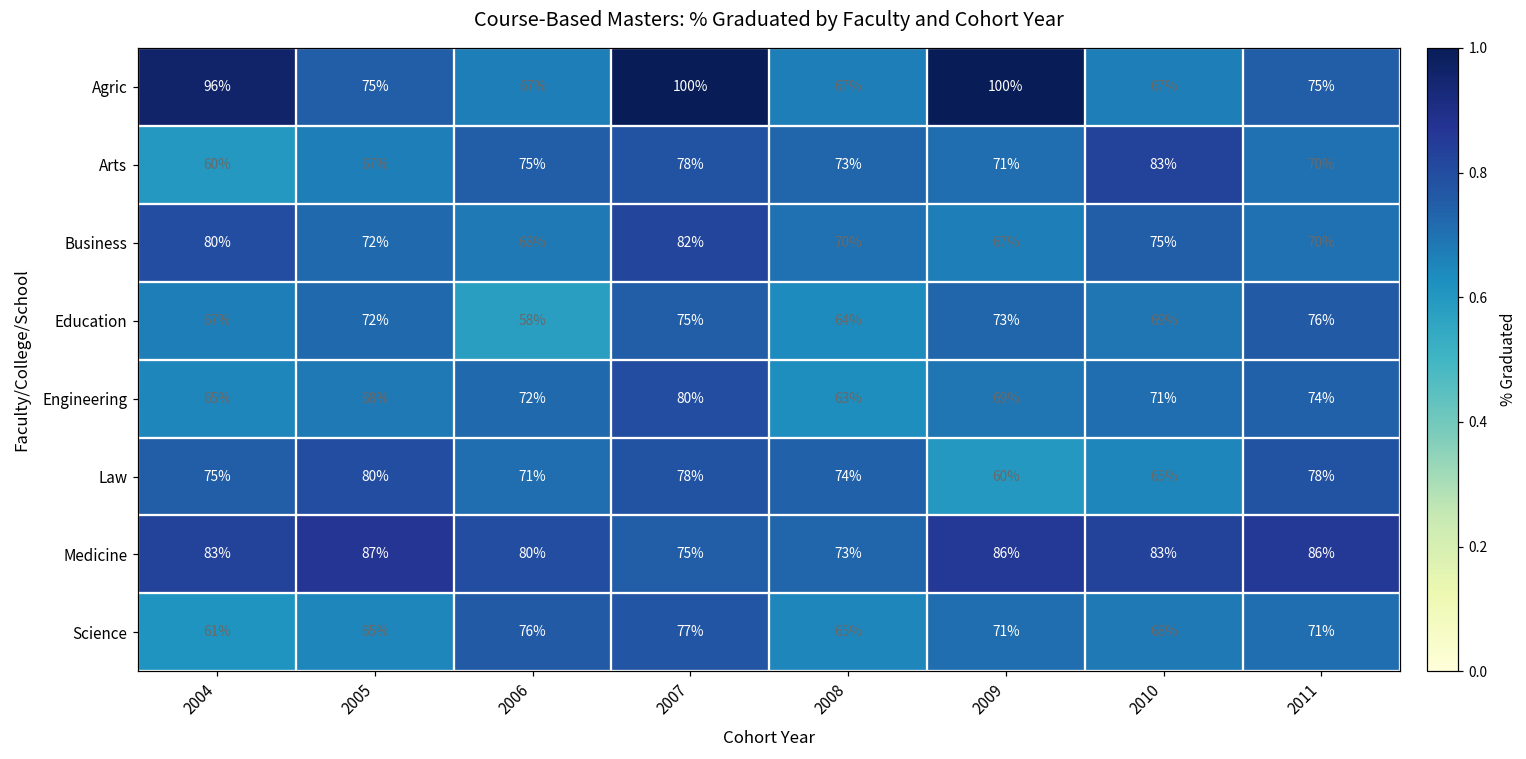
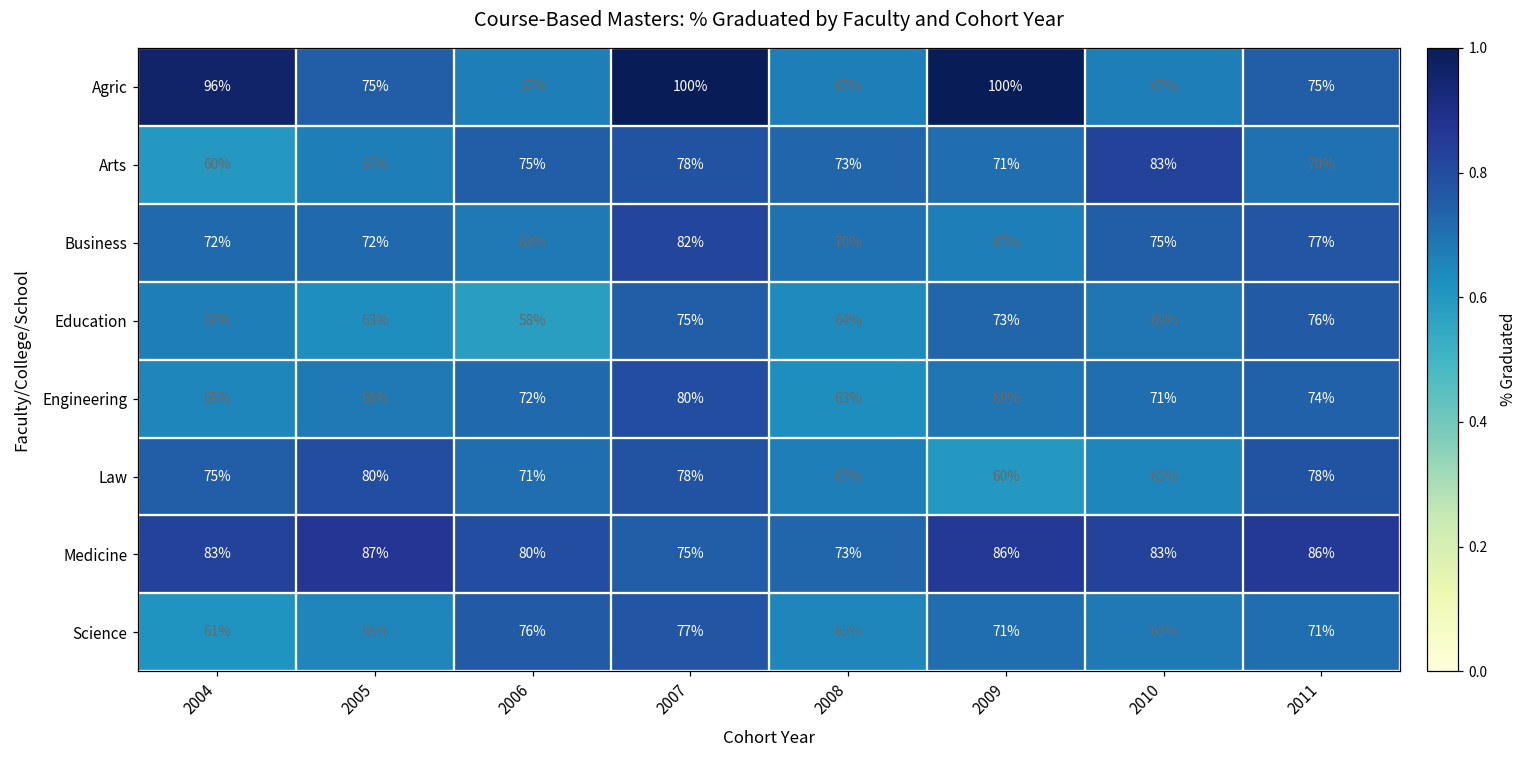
  {
    "Agric": {
      "2004": "96%",
      "2005": "75%",
      "2006": "67%",
      "2007": "100%",
      "2008": "67%",
      "2009": "100%",
      "2010": "67%",
      "2011": "75%"
    },
    "Arts": {
      "2004": "60%",
      "2005": "67%",
      "2006": "75%",
      "2007": "78%",
      "2008": "73%",
      "2009": "71%",
      "2010": "83%",
      "2011": "70%"
    },
    "Business": {
-     "2004": "80%",
+     "2004": "72%",
      "2005": "72%",
      "2006": "68%",
      "2007": "82%",
      "2008": "70%",
      "2009": "67%",
      "2010": "75%",
-     "2011": "70%"
+     "2011": "77%"
    },
    "Education": {
      "2004": "67%",
-     "2005": "72%",
+     "2005": "63%",
      "2006": "58%",
      "2007": "75%",
      "2008": "64%",
      "2009": "73%",
      "2010": "69%",
      "2011": "76%"
    },
    "Engineering": {
      "2004": "65%",
      "2005": "68%",
      "2006": "72%",
      "2007": "80%",
      "2008": "63%",
      "2009": "69%",
      "2010": "71%",
      "2011": "74%"
    },
    "Law": {
      "2004": "75%",
      "2005": "80%",
      "2006": "71%",
      "2007": "78%",
-     "2008": "74%",
+     "2008": "67%",
      "2009": "60%",
      "2010": "65%",
      "2011": "78%"
    },
    "Medicine": {
      "2004": "83%",
      "2005": "87%",
      "2006": "80%",
      "2007": "75%",
      "2008": "73%",
      "2009": "86%",
      "2010": "83%",
      "2011": "86%"
    },
    "Science": {
      "2004": "61%",
      "2005": "65%",
      "2006": "76%",
      "2007": "77%",
      "2008": "65%",
      "2009": "71%",
      "2010": "68%",
      "2011": "71%"
    }
  }
